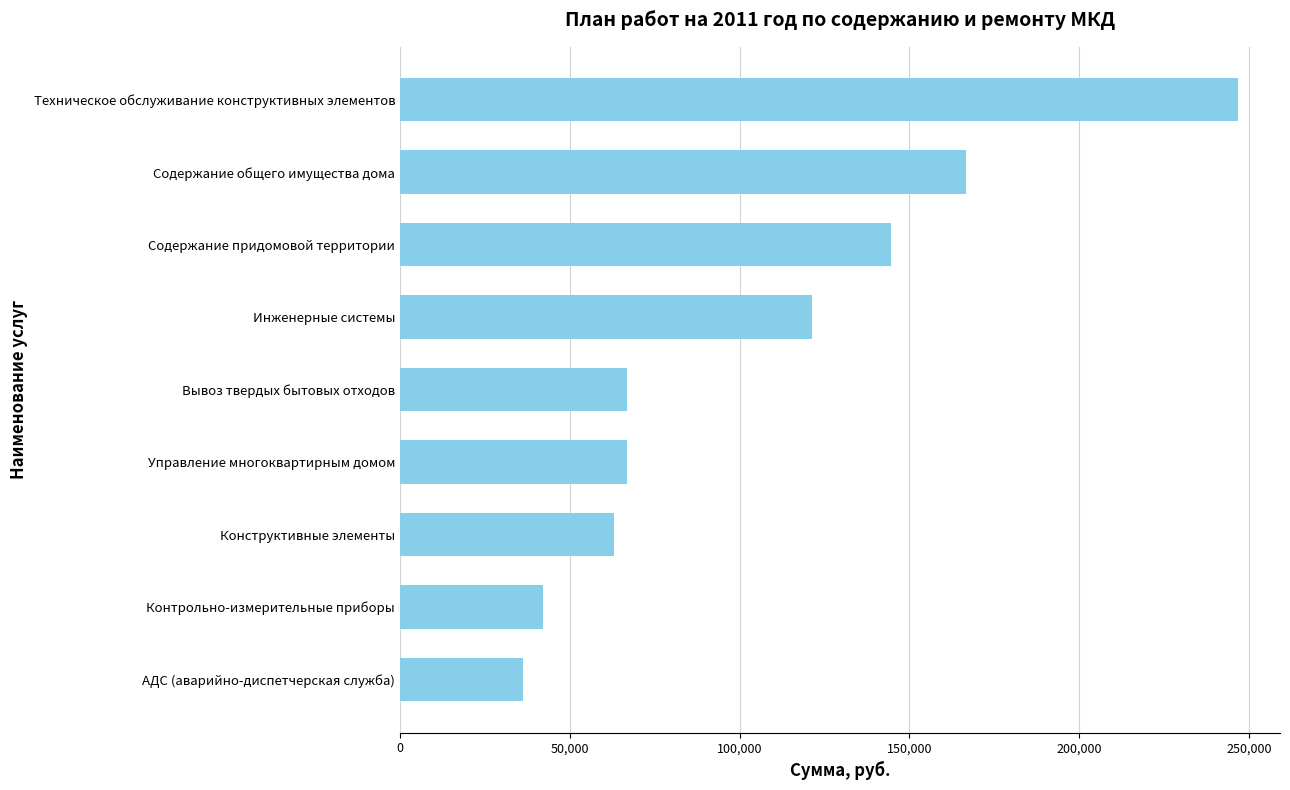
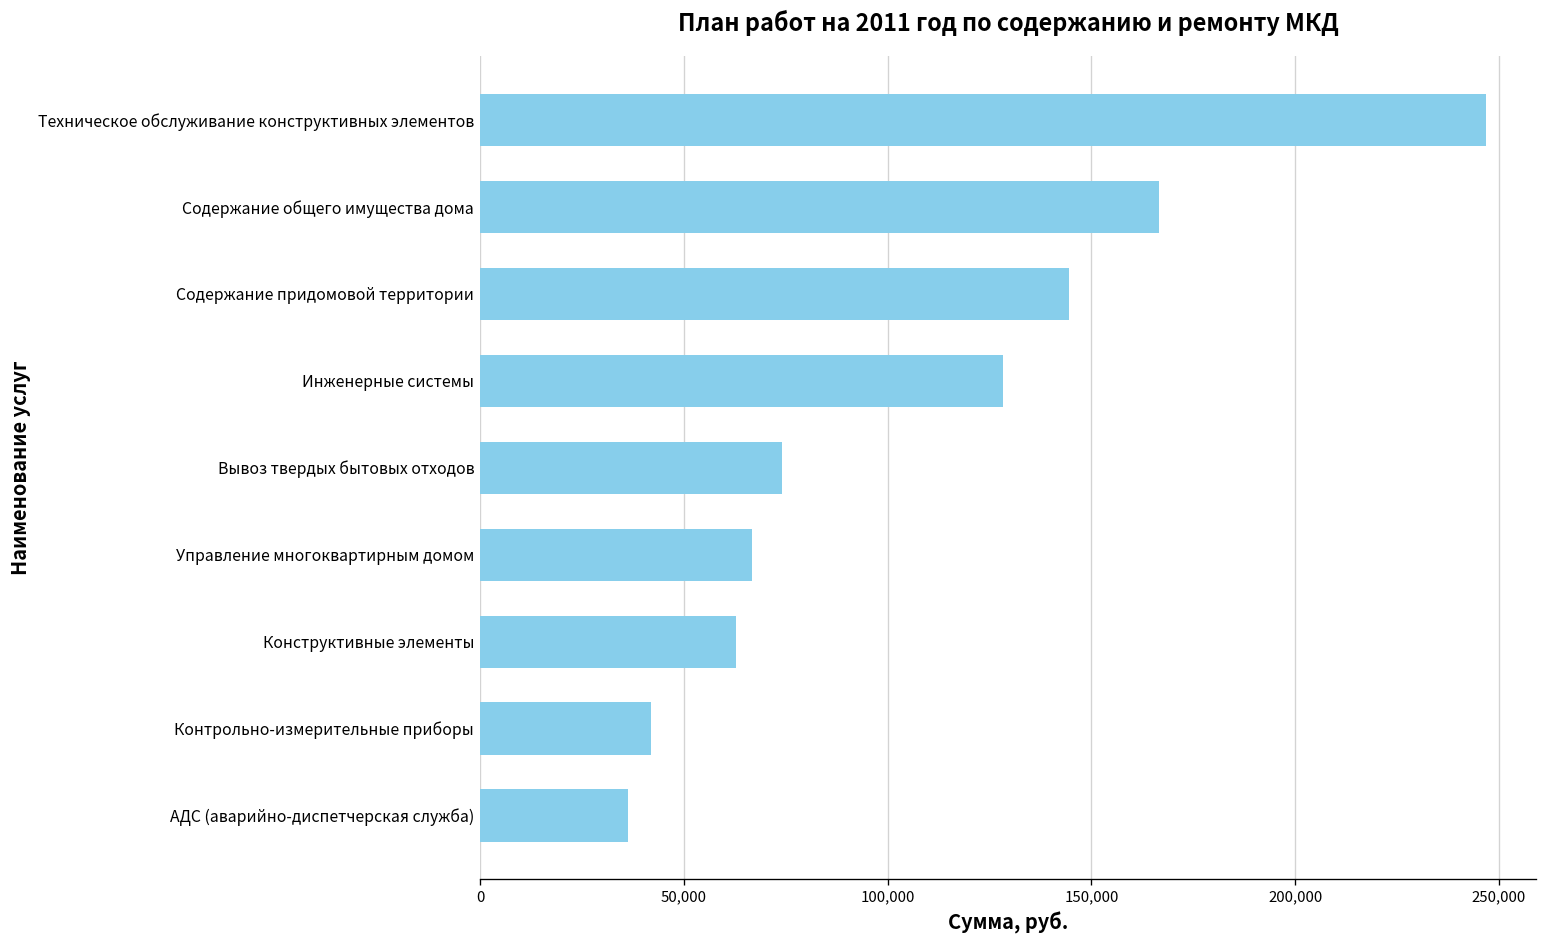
  {
    "Техническое обслуживание конструктивных элементов": "247,000",
    "Содержание общего имущества дома": "167,000",
    "Содержание придомовой территории": "145,000",
-   "Инженерные системы": "121,000",
-   "Вывоз твердых бытовых отходов": "67,000",
+   "Инженерные системы": "128,000",
+   "Вывоз твердых бытовых отходов": "74,000",
    "Управление многоквартирным домом": "67,000",
    "Конструктивные элементы": "63,000",
    "Контрольно-измерительные приборы": "42,000",
    "АДС (аварийно-диспетчерская служба)": "36,000"
  }
